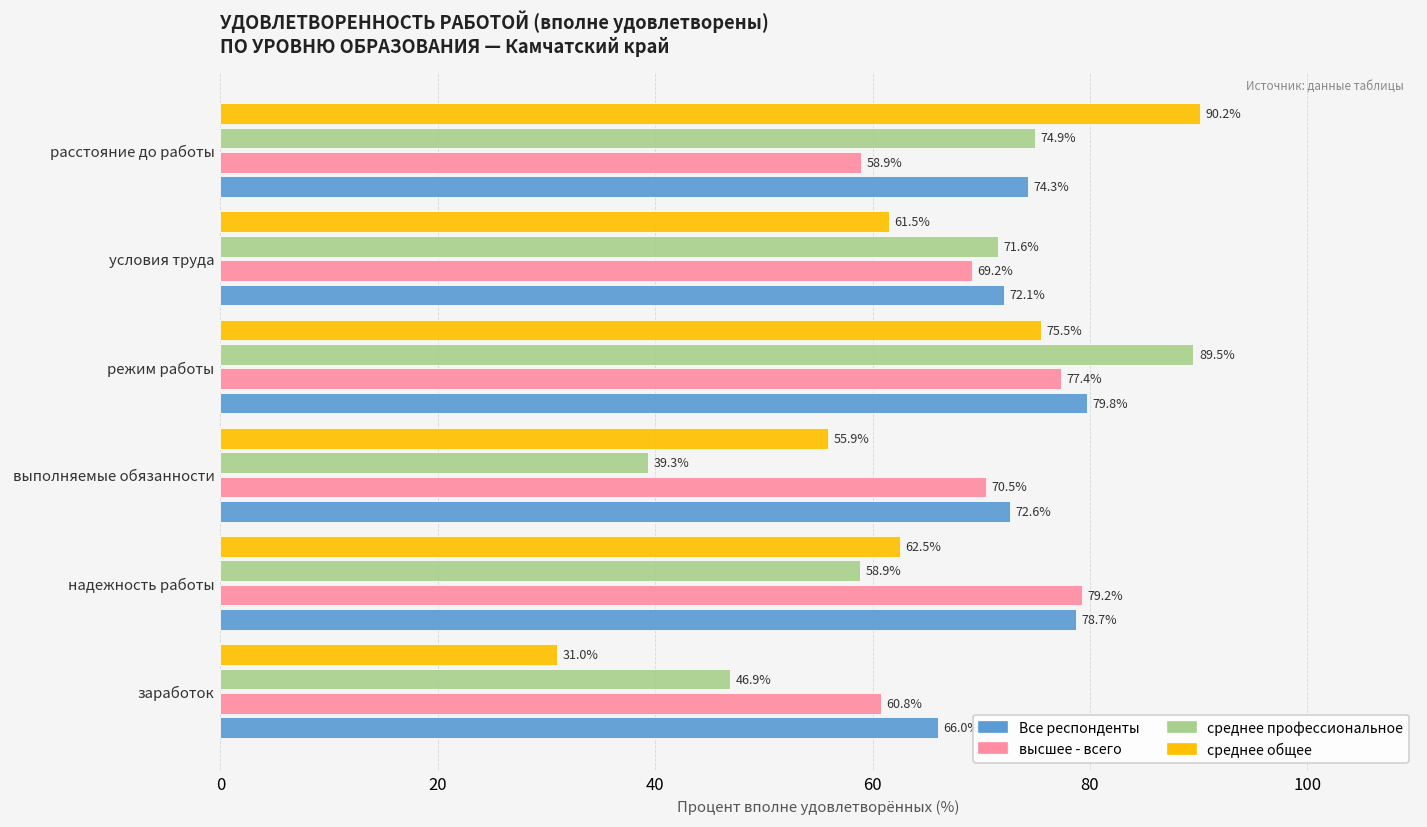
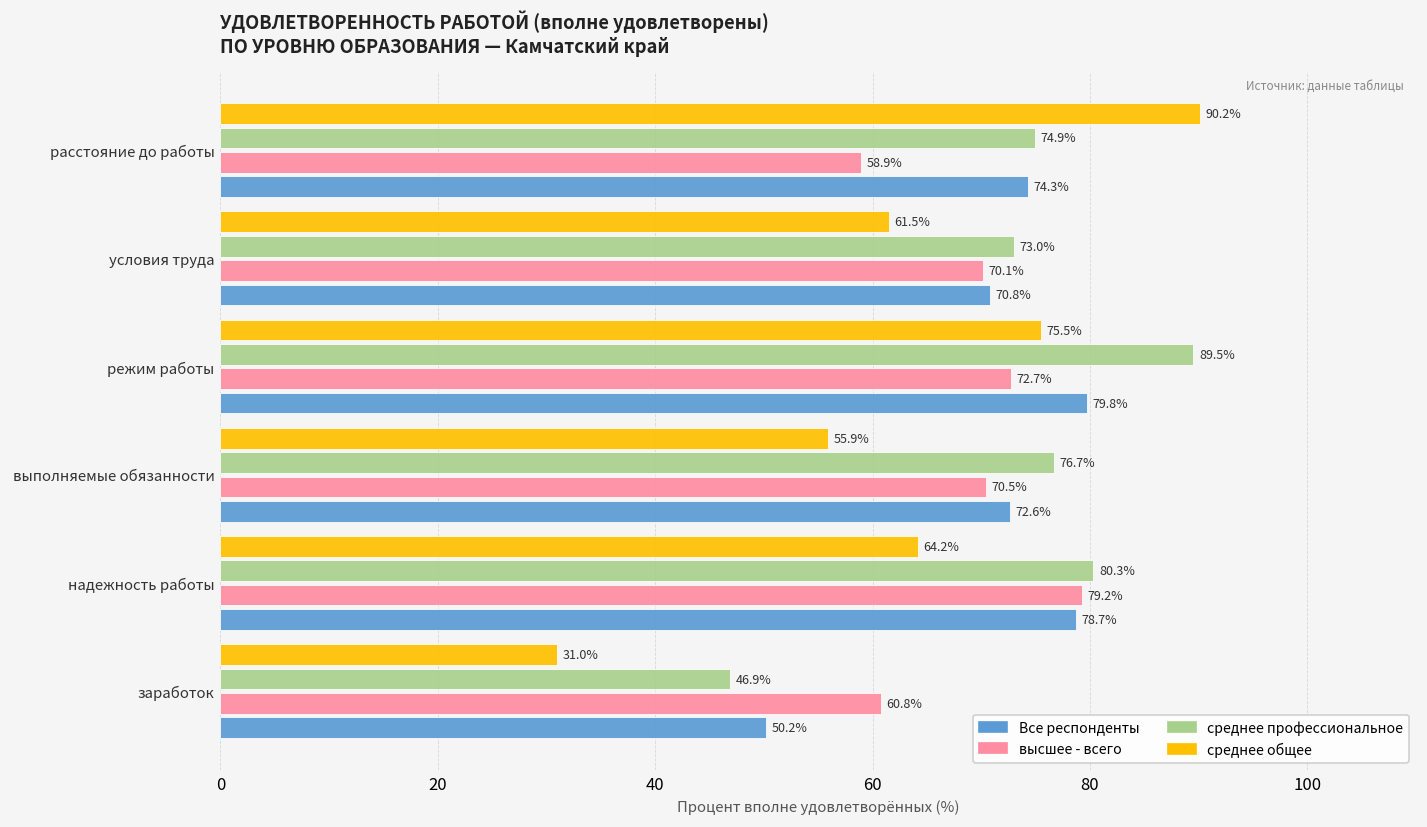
  {
    "Все респонденты": {
      "расстояние до работы": "74.3%",
-     "условия труда": "72.1%",
+     "условия труда": "70.8%",
      "режим работы": "79.8%",
      "выполняемые обязанности": "72.6%",
      "надежность работы": "78.7%",
-     "заработок": "66"
+     "заработок": "50"
    },
    "высшее - всего": {
      "расстояние до работы": "58.9%",
-     "условия труда": "69.2%",
-     "режим работы": "77.4%",
+     "условия труда": "70.1%",
+     "режим работы": "72.7%",
      "выполняемые обязанности": "70.5%",
      "надежность работы": "79.2%",
      "заработок": "60.8%"
    },
    "среднее профессиональное": {
      "расстояние до работы": "74.9%",
-     "условия труда": "71.6%",
+     "условия труда": "73.0%",
      "режим работы": "89.5%",
-     "выполняемые обязанности": "39.3%",
-     "надежность работы": "58.9%",
+     "выполняемые обязанности": "76.7%",
+     "надежность работы": "80.3%",
      "заработок": "46.9%"
    },
    "среднее общее": {
      "расстояние до работы": "90.2%",
      "условия труда": "61.5%",
      "режим работы": "75.5%",
      "выполняемые обязанности": "55.9%",
-     "надежность работы": "62.5%",
+     "надежность работы": "64.2%",
      "заработок": "31.0%"
    }
  }
